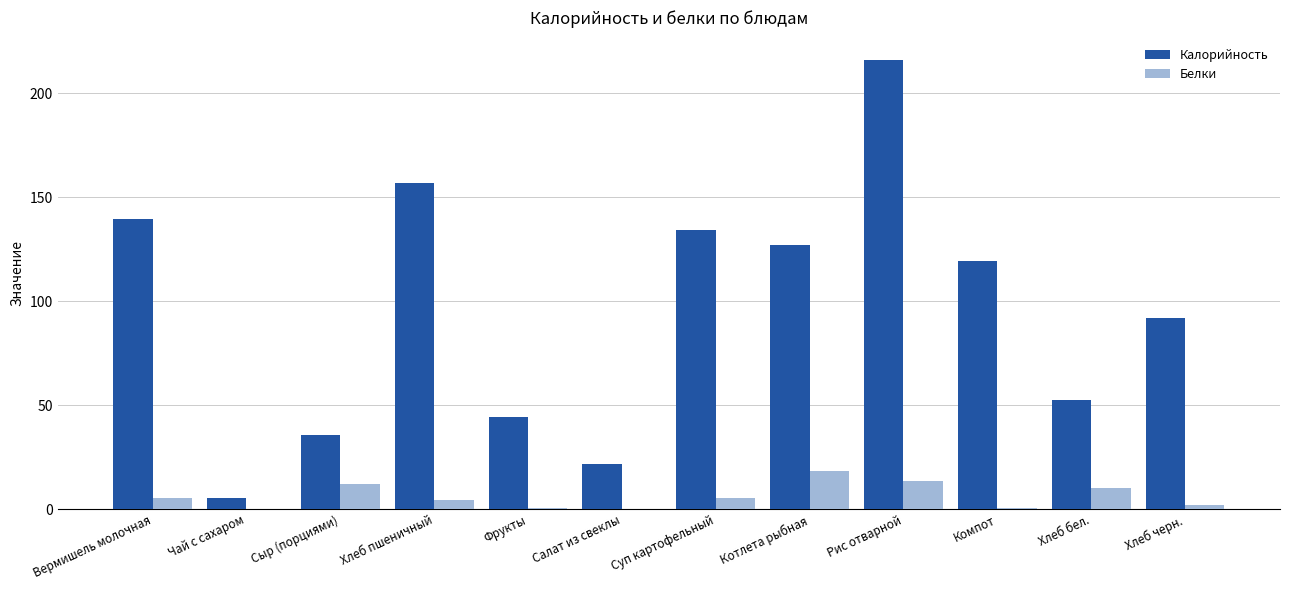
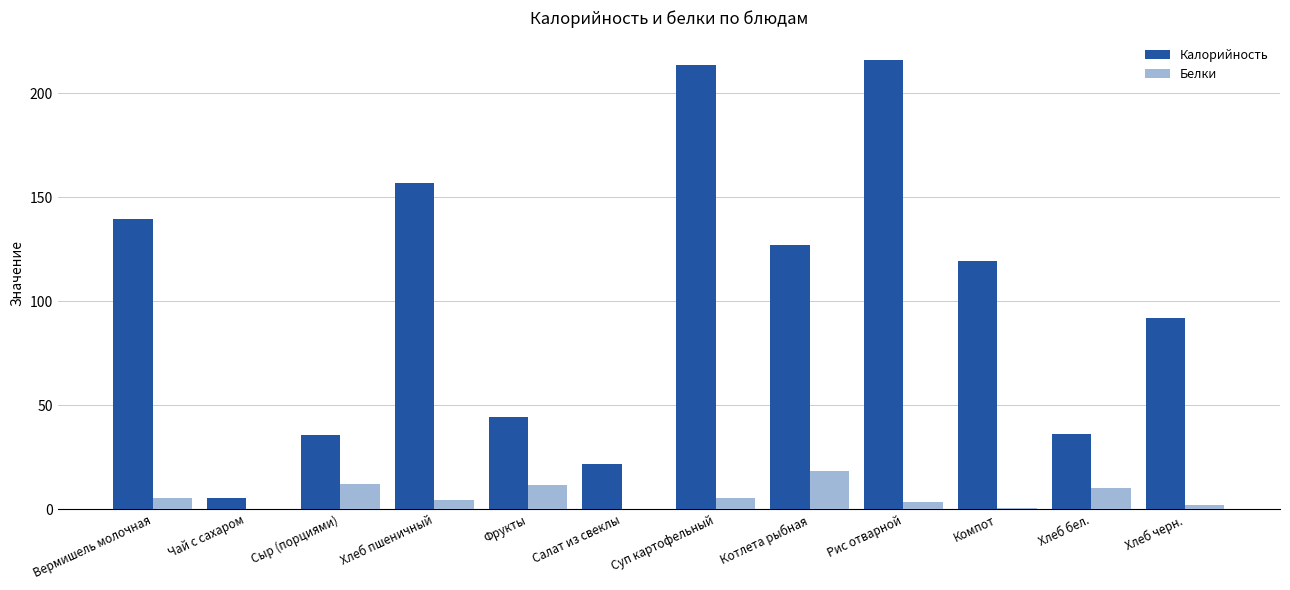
  {
    "Калорийность": {
      "Вермишель молочная": 140,
      "Чай с сахаром": 5,
      "Сыр (порциями)": 36,
      "Хлеб пшеничный": 157,
      "Фрукты": 44,
      "Салат из свеклы": 22,
-     "Суп картофельный": 134,
+     "Суп картофельный": 213,
      "Котлета рыбная": 127,
      "Рис отварной": 216,
      "Компот": 119,
-     "Хлеб бел.": 52,
+     "Хлеб бел.": 36,
      "Хлеб черн.": 92
    },
    "Белки": {
      "Вермишель молочная": 5,
      "Чай с сахаром": 0,
      "Сыр (порциями)": 12,
      "Хлеб пшеничный": 5,
-     "Фрукты": 0,
+     "Фрукты": 12,
      "Салат из свеклы": 0,
      "Суп картофельный": 6,
      "Котлета рыбная": 19,
-     "Рис отварной": 14,
+     "Рис отварной": 4,
      "Хлеб бел.": 10,
      "Хлеб черн.": 2
    }
  }
